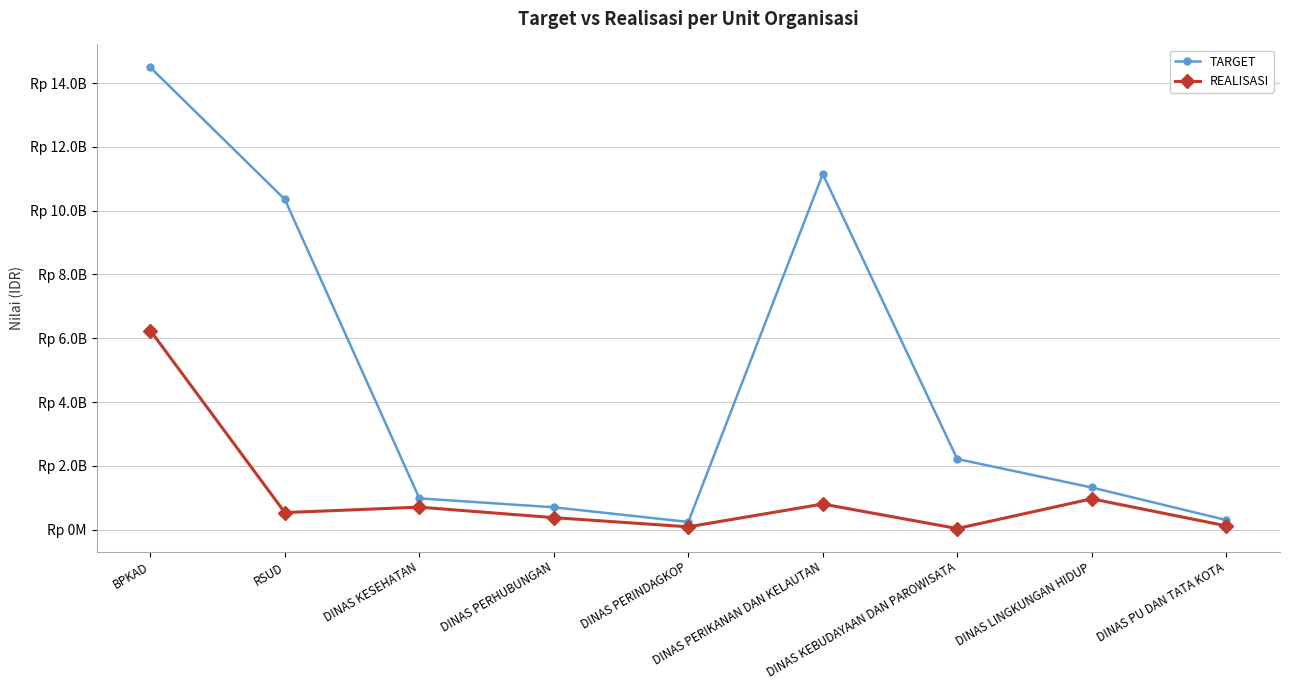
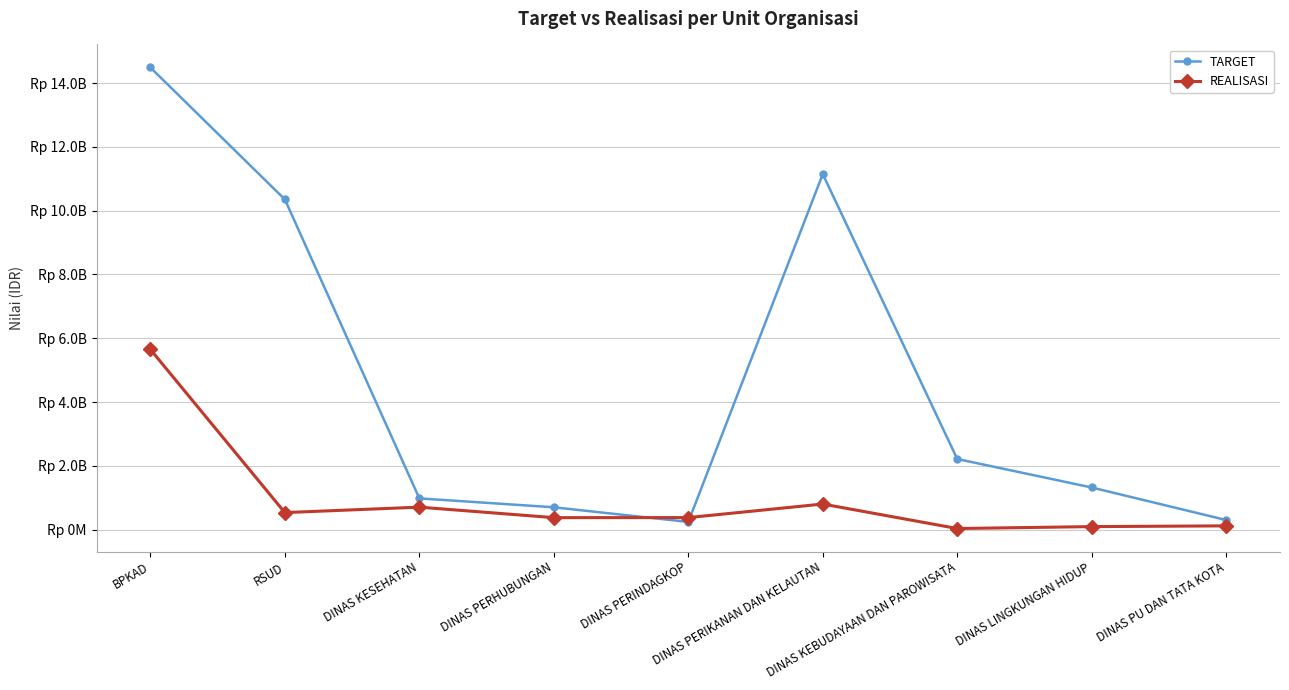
  {
    "TARGET": {
      "BPKAD": "Rp 14500000000",
      "RSUD": "Rp 10400000000",
      "DINAS KESEHATAN": "Rp 1000000000",
      "DINAS PERHUBUNGAN": "Rp 700000000",
      "DINAS PERINDAGKOP": "Rp 200000000",
      "DINAS PERIKANAN DAN KELAUTAN": "Rp 11100000000",
      "DINAS KEBUDAYAAN DAN PAROWISATA": "Rp 2200000000",
      "DINAS LINGKUNGAN HIDUP": "Rp 1300000000",
      "DINAS PU DAN TATA KOTA": "Rp 300000000"
    },
    "REALISASI": {
-     "BPKAD": "Rp 6200000000",
+     "BPKAD": "Rp 5600000000",
      "RSUD": "Rp 500000000",
      "DINAS KESEHATAN": "Rp 700000000",
      "DINAS PERHUBUNGAN": "Rp 400000000",
-     "DINAS PERINDAGKOP": "Rp 100000000",
+     "DINAS PERINDAGKOP": "Rp 400000000",
      "DINAS PERIKANAN DAN KELAUTAN": "Rp 800000000",
      "DINAS KEBUDAYAAN DAN PAROWISATA": "Rp 0",
-     "DINAS LINGKUNGAN HIDUP": "Rp 1000000000",
+     "DINAS LINGKUNGAN HIDUP": "Rp 100000000",
      "DINAS PU DAN TATA KOTA": "Rp 100000000"
    }
  }
